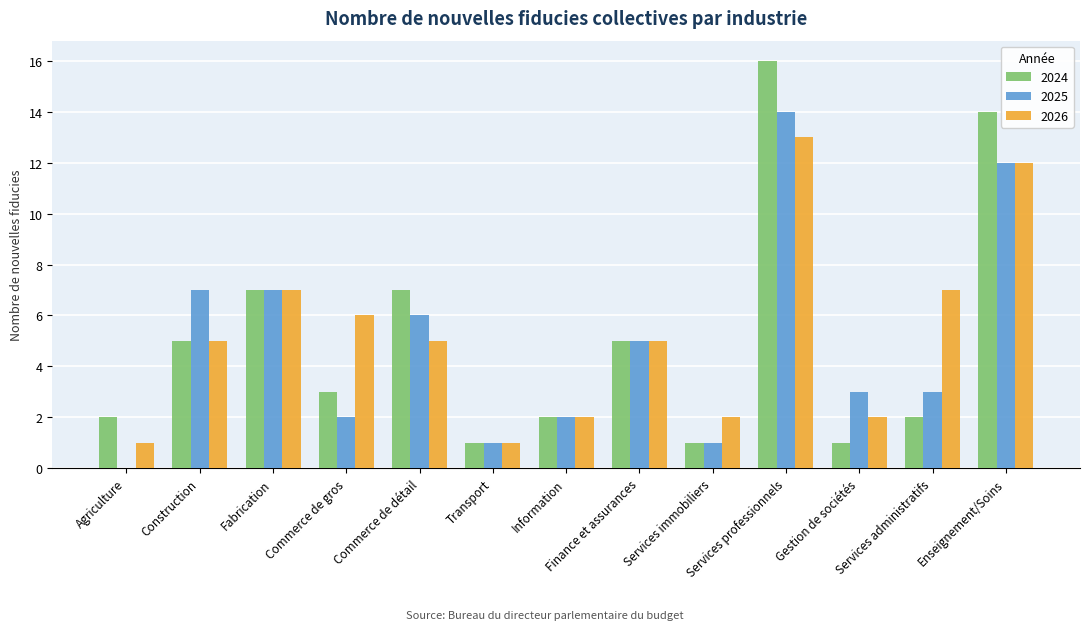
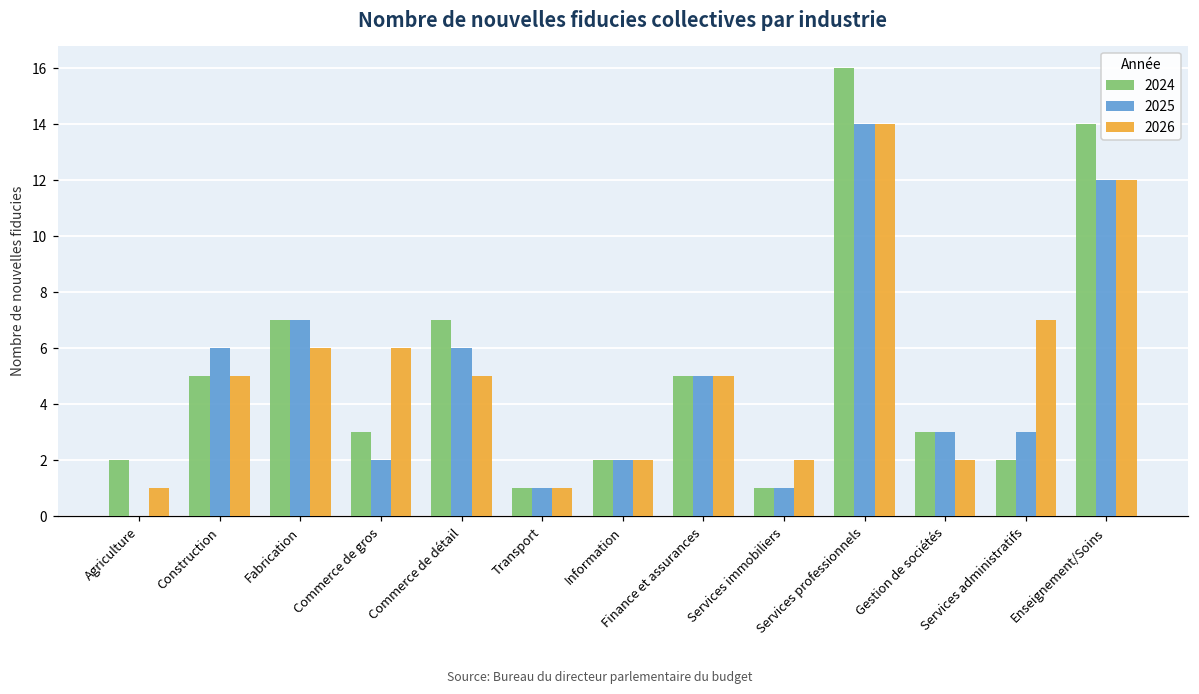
  {
    "2024": {
      "Agriculture": 2,
      "Construction": 5,
      "Fabrication": 7,
      "Commerce de gros": 3,
      "Commerce de détail": 7,
      "Transport": 1,
      "Information": 2,
      "Finance et assurances": 5,
      "Services immobiliers": 1,
      "Services professionnels": 16,
-     "Gestion de sociétés": 1,
+     "Gestion de sociétés": 3,
      "Services administratifs": 2,
      "Enseignement/Soins": 14
    },
    "2025": {
      "Agriculture": 0,
-     "Construction": 7,
+     "Construction": 6,
      "Fabrication": 7,
      "Commerce de gros": 2,
      "Commerce de détail": 6,
      "Transport": 1,
      "Information": 2,
      "Finance et assurances": 5,
      "Services immobiliers": 1,
      "Services professionnels": 14,
      "Gestion de sociétés": 3,
      "Services administratifs": 3,
      "Enseignement/Soins": 12
    },
    "2026": {
      "Agriculture": 1,
      "Construction": 5,
-     "Fabrication": 7,
+     "Fabrication": 6,
      "Commerce de gros": 6,
      "Commerce de détail": 5,
      "Transport": 1,
      "Information": 2,
      "Finance et assurances": 5,
      "Services immobiliers": 2,
-     "Services professionnels": 13,
+     "Services professionnels": 14,
      "Gestion de sociétés": 2,
      "Services administratifs": 7,
      "Enseignement/Soins": 12
    }
  }
